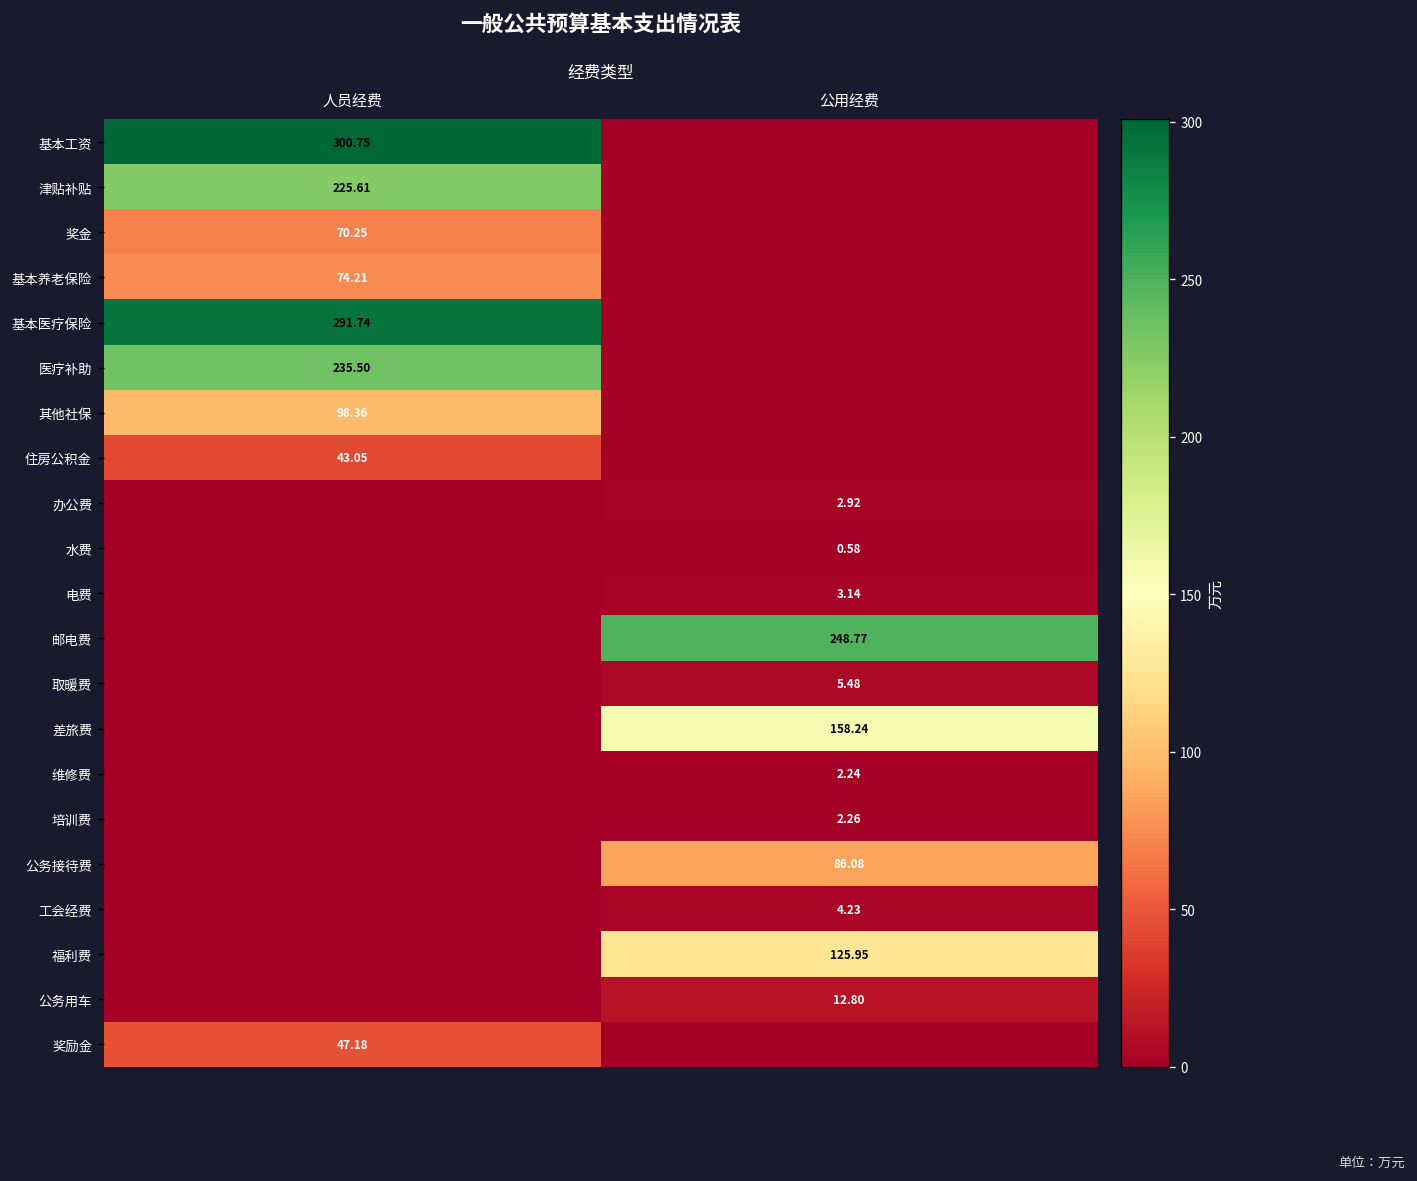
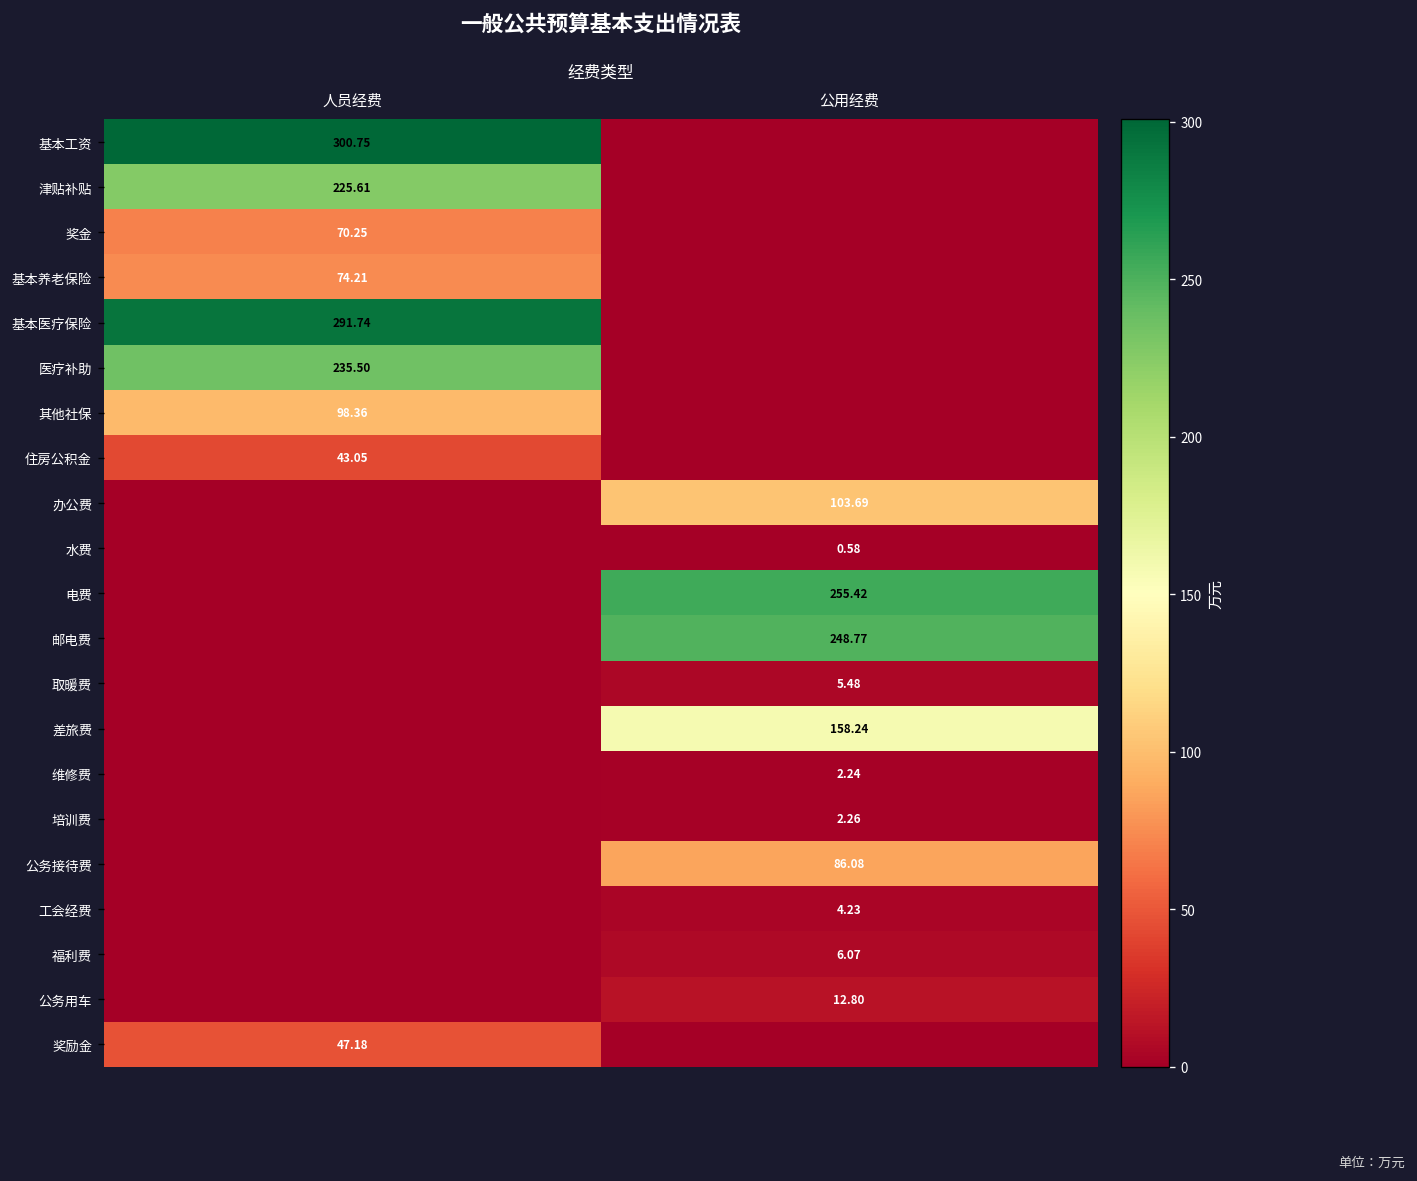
  {
    "基本工资": {
      "人员经费": 300.75
    },
    "津贴补贴": {
      "人员经费": 225.61
    },
    "奖金": {
      "人员经费": 70.25
    },
    "基本养老保险": {
      "人员经费": 74.21
    },
    "基本医疗保险": {
      "人员经费": 291.74
    },
    "医疗补助": {
      "人员经费": 235.50
    },
    "其他社保": {
      "人员经费": 98.36
    },
    "住房公积金": {
      "人员经费": 43.05
    },
    "办公费": {
-     "公用经费": 2.92
+     "公用经费": 103.69
    },
    "水费": {
      "公用经费": 0.58
    },
    "电费": {
-     "公用经费": 3.14
+     "公用经费": 255.42
    },
    "邮电费": {
      "公用经费": 248.77
    },
    "取暖费": {
      "公用经费": 5.48
    },
    "差旅费": {
      "公用经费": 158.24
    },
    "维修费": {
      "公用经费": 2.24
    },
    "培训费": {
      "公用经费": 2.26
    },
    "公务接待费": {
      "公用经费": 86.08
    },
    "工会经费": {
      "公用经费": 4.23
    },
    "福利费": {
-     "公用经费": 125.95
+     "公用经费": 6.07
    },
    "公务用车": {
      "公用经费": 12.80
    },
    "奖励金": {
      "人员经费": 47.18
    }
  }
